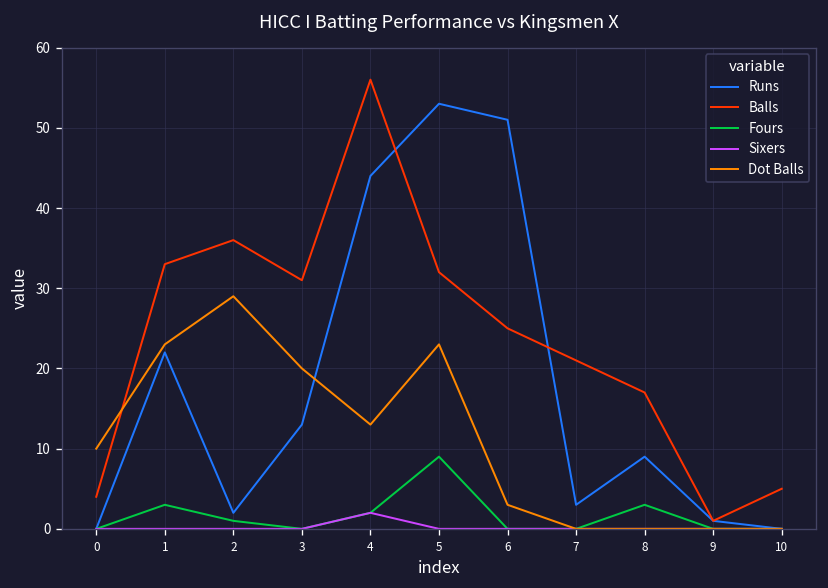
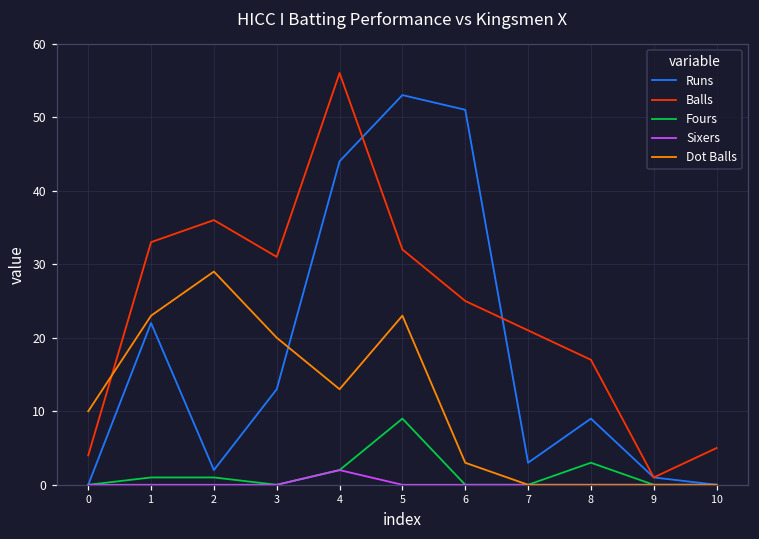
  {
    "Runs": {
      "1": 22,
      "2": 2,
      "3": 13,
      "4": 44,
      "5": 53,
      "6": 51,
      "7": 3,
      "8": 9
    },
    "Balls": {
      "0": 4,
      "1": 33,
      "2": 36,
      "3": 31,
      "4": 56,
      "5": 32,
      "6": 25,
      "7": 21,
      "8": 17,
      "10": 5
    },
    "Fours": {
-     "1": 3,
+     "1": 1,
      "2": 1,
      "5": 9,
      "8": 3
    },
    "Sixers": {
      "1": 0,
      "2": 0,
      "5": 0
    },
    "Dot Balls": {
      "0": 10,
      "1": 23,
      "2": 29,
      "3": 20,
      "4": 13,
      "5": 23,
      "6": 3
    }
  }
